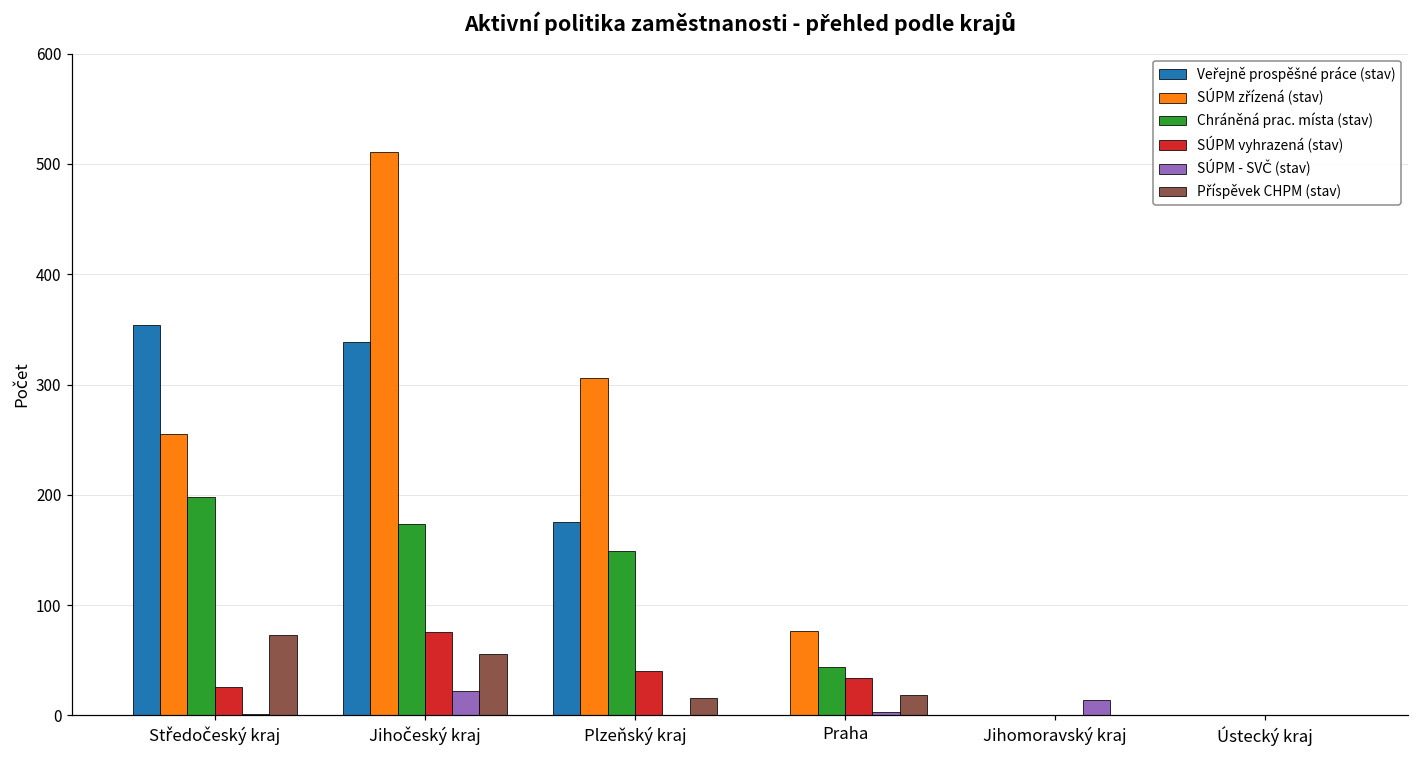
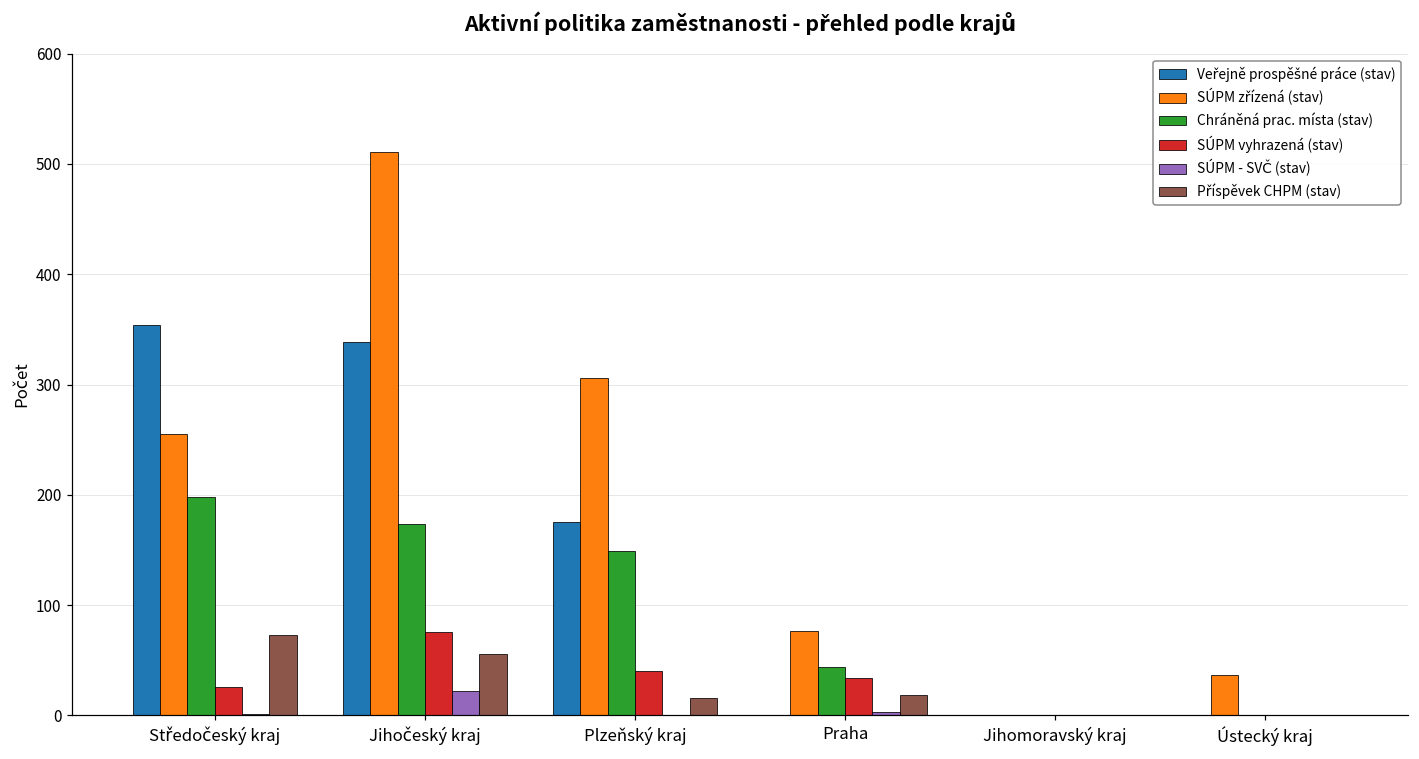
  {
    "Veřejně prospěšné práce (stav)": {
      "Středočeský kraj": 354,
      "Jihočeský kraj": 339,
      "Plzeňský kraj": 175,
      "Praha": 0,
      "Jihomoravský kraj": 0,
      "Ústecký kraj": 0
    },
    "SÚPM zřízená (stav)": {
      "Středočeský kraj": 255,
      "Jihočeský kraj": 511,
      "Plzeňský kraj": 306,
      "Praha": 77,
      "Jihomoravský kraj": 0,
-     "Ústecký kraj": 0
+     "Ústecký kraj": 37
    },
    "Chráněná prac. místa (stav)": {
      "Středočeský kraj": 198,
      "Jihočeský kraj": 174,
      "Plzeňský kraj": 149,
      "Praha": 44,
      "Jihomoravský kraj": 0,
      "Ústecký kraj": 0
    },
    "SÚPM vyhrazená (stav)": {
      "Středočeský kraj": 26,
      "Jihočeský kraj": 76,
      "Plzeňský kraj": 40,
      "Praha": 34,
      "Jihomoravský kraj": 0,
      "Ústecký kraj": 0
    },
    "SÚPM - SVČ (stav)": {
      "Jihočeský kraj": 22,
      "Plzeňský kraj": 0,
      "Praha": 3,
-     "Jihomoravský kraj": 14,
+     "Jihomoravský kraj": 0,
      "Ústecký kraj": 0
    },
    "Příspěvek CHPM (stav)": {
      "Středočeský kraj": 73,
      "Jihočeský kraj": 56,
      "Plzeňský kraj": 16,
      "Praha": 19,
      "Jihomoravský kraj": 0,
      "Ústecký kraj": 0
    }
  }
